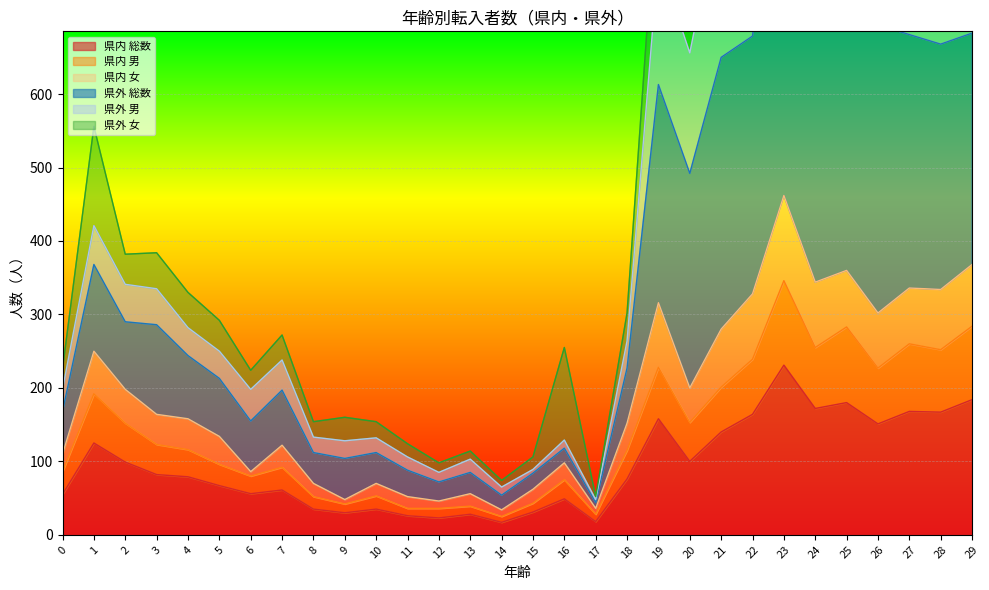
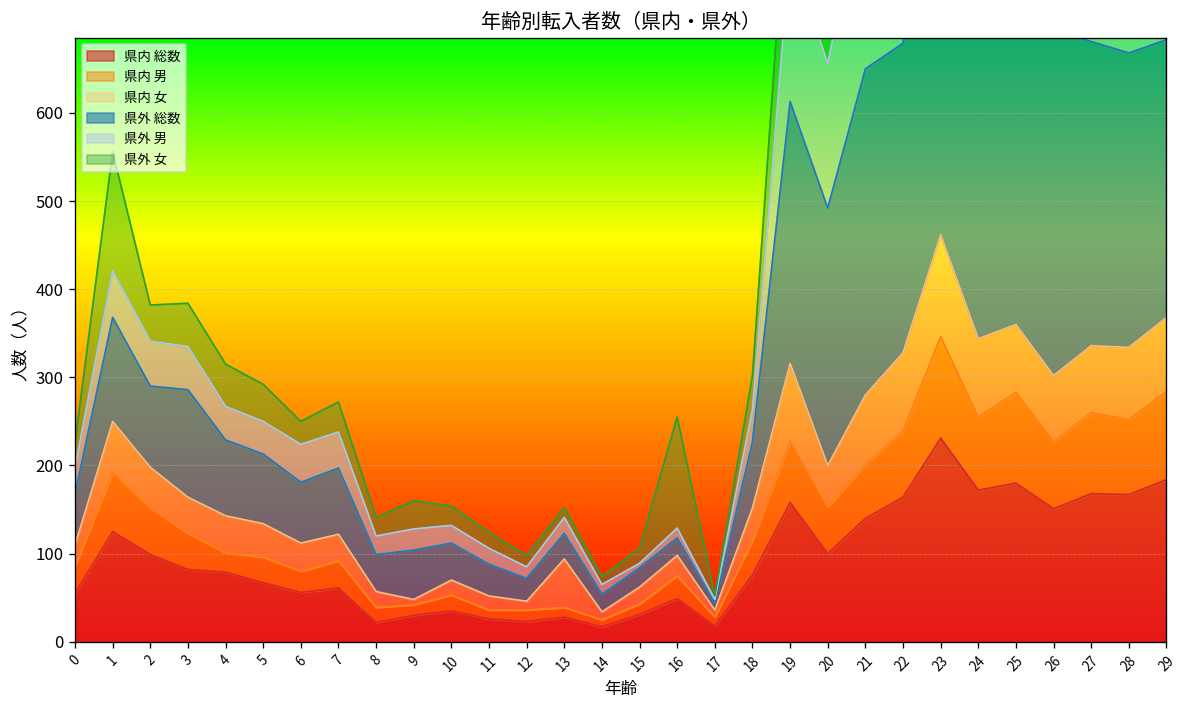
  {
    "県内 総数": {
      "0": 60,
      "1": 130,
      "2": 100,
      "3": 80,
      "4": 80,
      "5": 70,
      "6": 60,
      "7": 60,
-     "8": 40,
+     "8": 20,
      "9": 30,
      "10": 40,
      "11": 30,
      "12": 20,
      "13": 30,
      "14": 20,
      "15": 30,
      "16": 50,
      "17": 20,
      "18": 80,
      "19": 160,
      "20": 100,
      "21": 140,
      "22": 160,
      "23": 230,
      "24": 170,
      "25": 180,
      "26": 150,
      "27": 170,
      "28": 170,
      "29": 180
    },
    "県内 男": {
      "0": 30,
      "1": 70,
      "2": 50,
      "3": 40,
-     "4": 40,
+     "4": 20,
      "5": 30,
      "6": 20,
      "7": 30,
      "8": 20,
      "9": 10,
      "10": 20,
      "11": 10,
      "12": 10,
      "13": 10,
      "14": 10,
      "15": 10,
      "16": 30,
      "17": 10,
      "18": 40,
      "19": 70,
      "20": 50,
      "21": 60,
      "22": 80,
      "23": 120,
      "24": 80,
      "25": 100,
      "26": 80,
      "27": 90,
      "28": 90,
      "29": 100
    },
    "県内 女": {
      "0": 20,
      "1": 60,
      "2": 50,
      "3": 40,
      "4": 40,
      "5": 40,
-     "6": 10,
+     "6": 30,
      "7": 30,
      "8": 20,
      "9": 10,
      "10": 20,
      "11": 20,
      "12": 10,
-     "13": 20,
+     "13": 60,
      "14": 10,
      "15": 20,
      "16": 20,
      "17": 10,
      "18": 40,
      "19": 90,
      "20": 50,
      "21": 80,
      "22": 90,
      "23": 120,
      "24": 90,
      "25": 80,
      "26": 80,
      "27": 80,
      "28": 80,
      "29": 80
    },
    "県外 総数": {
      "0": 60,
      "1": 120,
      "2": 90,
      "3": 120,
      "4": 90,
      "5": 80,
      "6": 70,
      "7": 80,
      "8": 40,
      "9": 60,
      "10": 40,
      "11": 40,
      "12": 30,
      "13": 30,
      "14": 20,
      "15": 20,
      "16": 20,
      "17": 10,
      "18": 80,
      "19": 300,
      "20": 290,
      "21": 370,
      "22": 350,
      "27": 350,
      "28": 330,
      "29": 320
    },
    "県外 男": {
      "0": 30,
      "1": 50,
      "2": 50,
      "3": 50,
      "4": 40,
      "5": 40,
      "6": 40,
      "7": 40,
      "8": 20,
      "9": 20,
      "10": 20,
      "11": 20,
      "12": 10,
      "13": 20,
      "14": 10,
      "15": 10,
      "16": 10,
      "17": 0,
      "18": 40,
      "20": 160
    },
    "県外 女": {
      "0": 30,
      "2": 40,
      "3": 50,
      "4": 50,
      "5": 40,
      "6": 30,
      "7": 30,
      "8": 20,
      "9": 30,
      "10": 20,
      "11": 20,
      "12": 10,
      "13": 10,
      "14": 10,
      "15": 20,
      "16": 130,
      "17": 0,
      "18": 40
    }
  }
